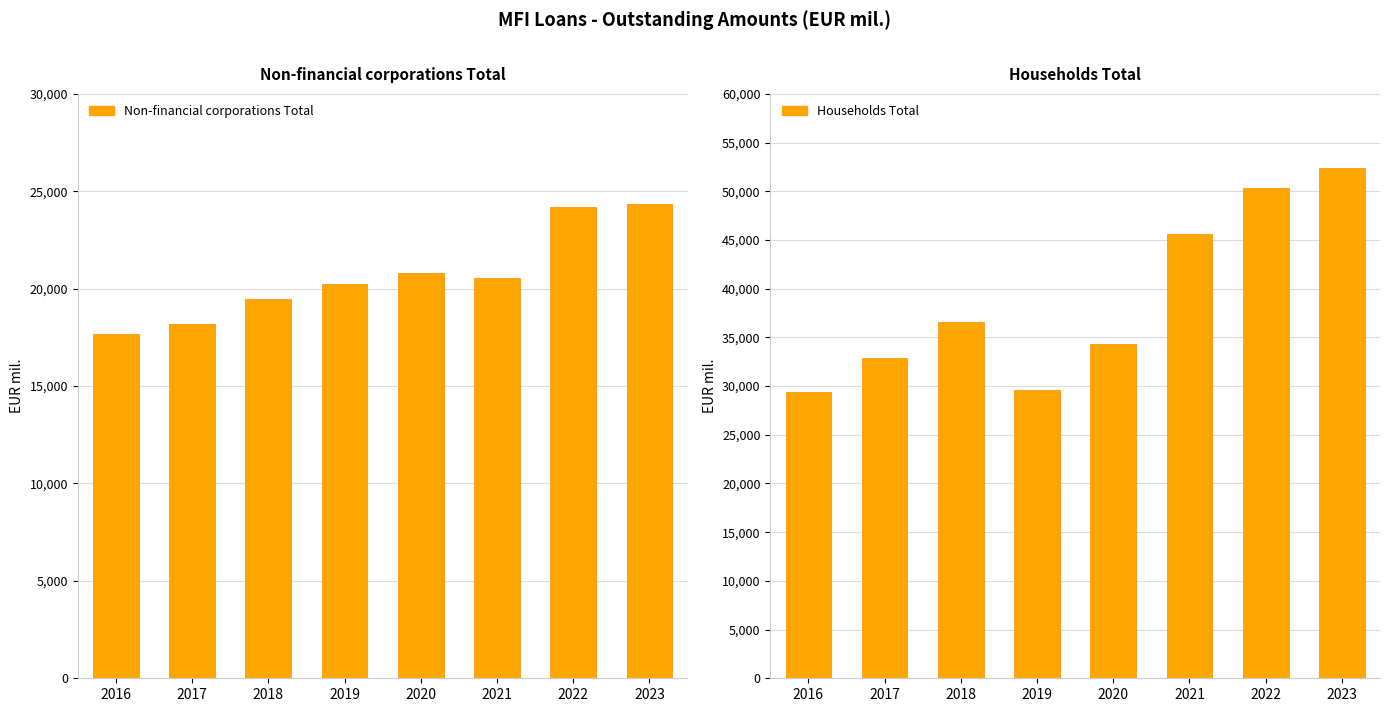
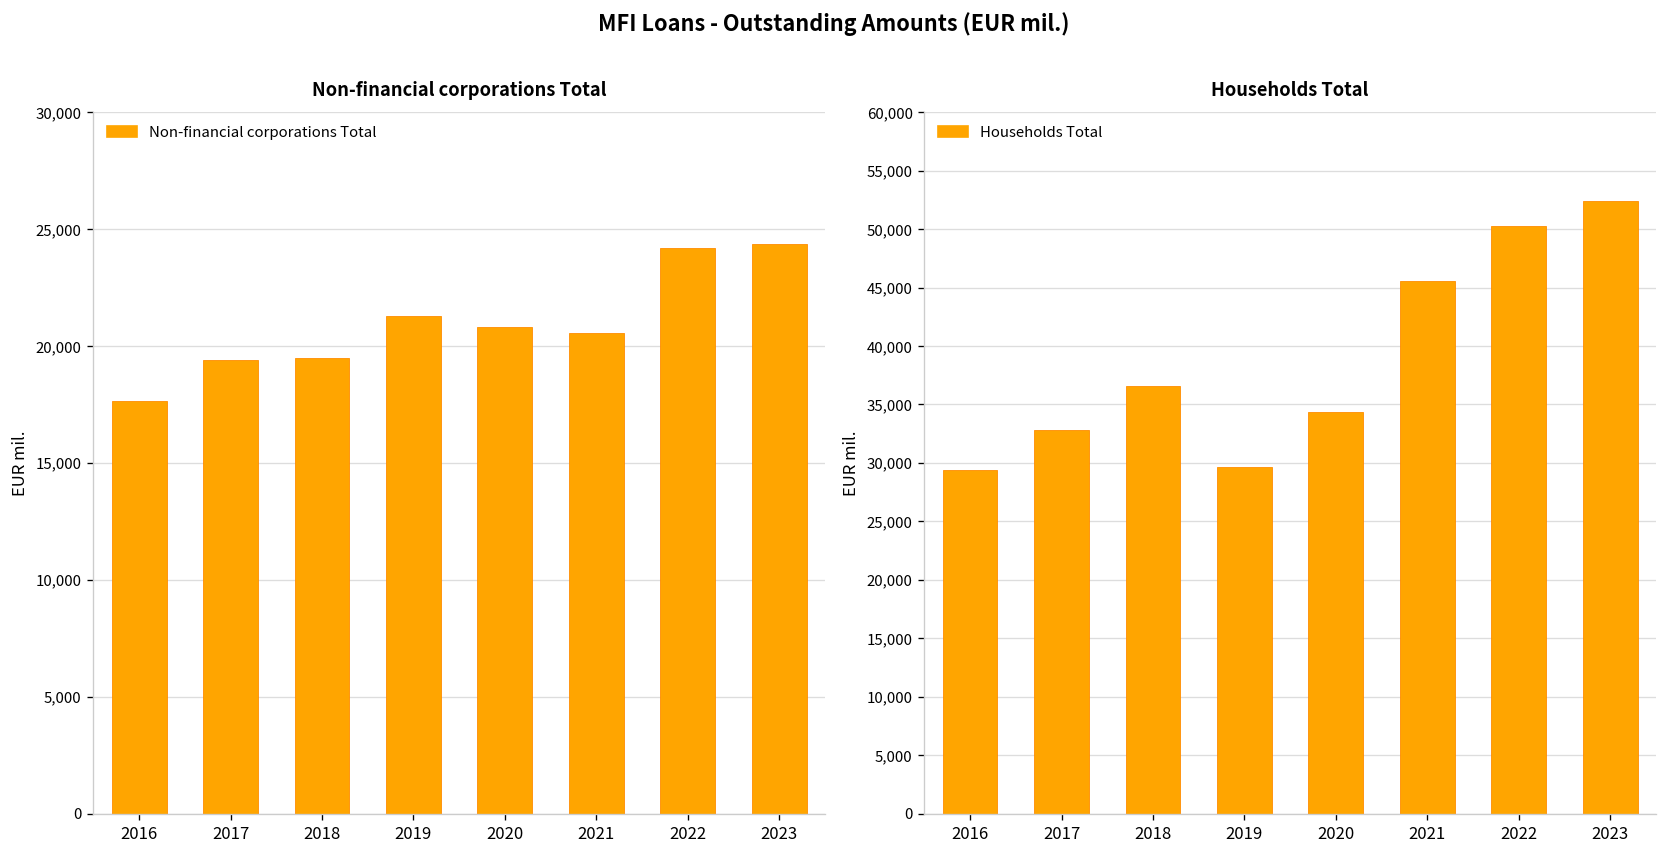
  {
    "Non-financial corporations Total": {
      "2016": "17,700",
-     "2017": "18,200",
+     "2017": "19,400",
      "2018": "19,500",
-     "2019": "20,200",
+     "2019": "21,300",
      "2020": "20,800",
      "2021": "20,600",
      "2022": "24,200",
      "2023": "24,400"
    },
    "Households Total": {
      "2016": "29,000",
      "2017": "33,000",
      "2018": "37,000",
      "2019": "30,000",
      "2020": "34,000",
      "2021": "46,000",
      "2022": "50,000",
      "2023": "52,000"
    }
  }
